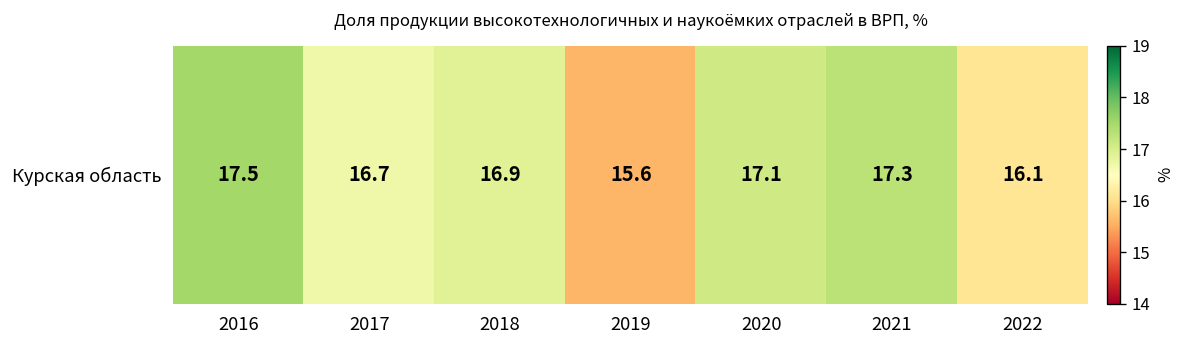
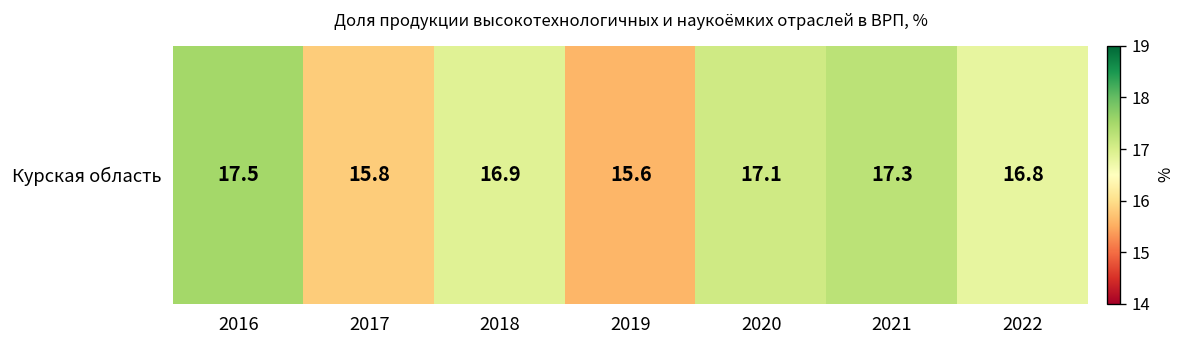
  {
    "Курская область": {
      "2016": 17.5,
-     "2017": 16.7,
+     "2017": 15.8,
      "2018": 16.9,
      "2019": 15.6,
      "2020": 17.1,
      "2021": 17.3,
-     "2022": 16.1
+     "2022": 16.8
    }
  }
